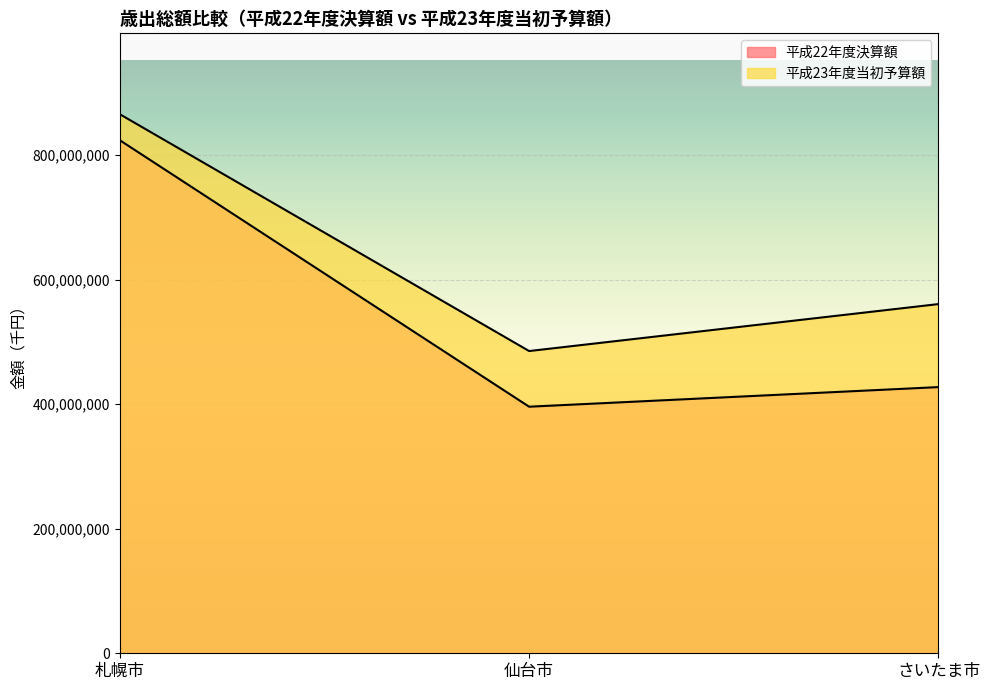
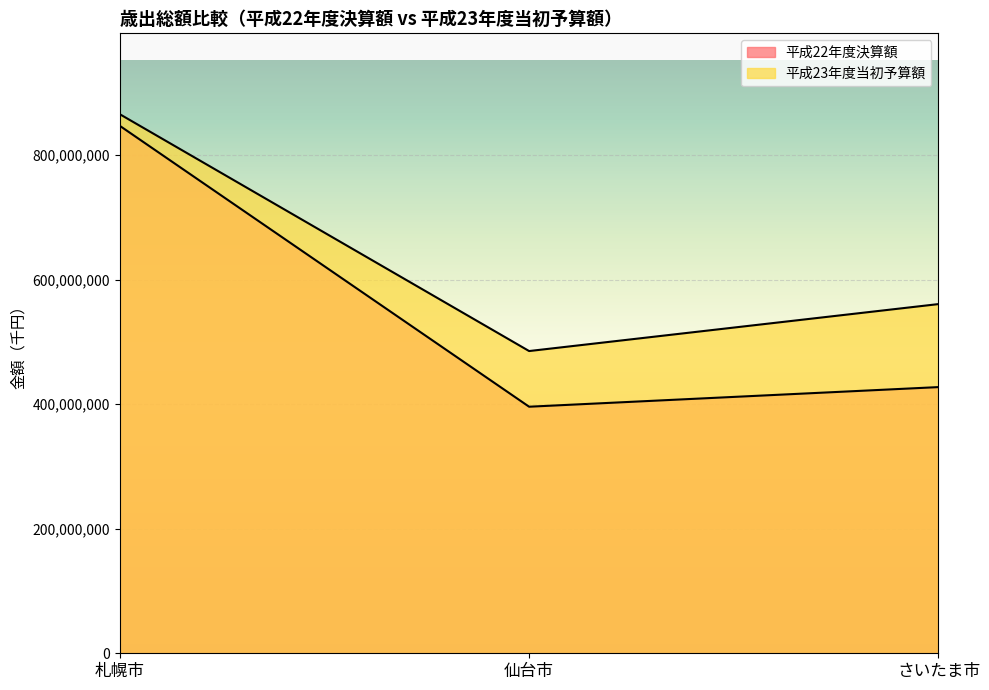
  {
    "平成22年度決算額": {
-     "札幌市": "820,000,000",
+     "札幌市": "850,000,000",
      "仙台市": "400,000,000",
      "さいたま市": "430,000,000"
    },
    "平成23年度当初予算額": {
      "札幌市": "870,000,000",
      "仙台市": "490,000,000",
      "さいたま市": "560,000,000"
    }
  }
